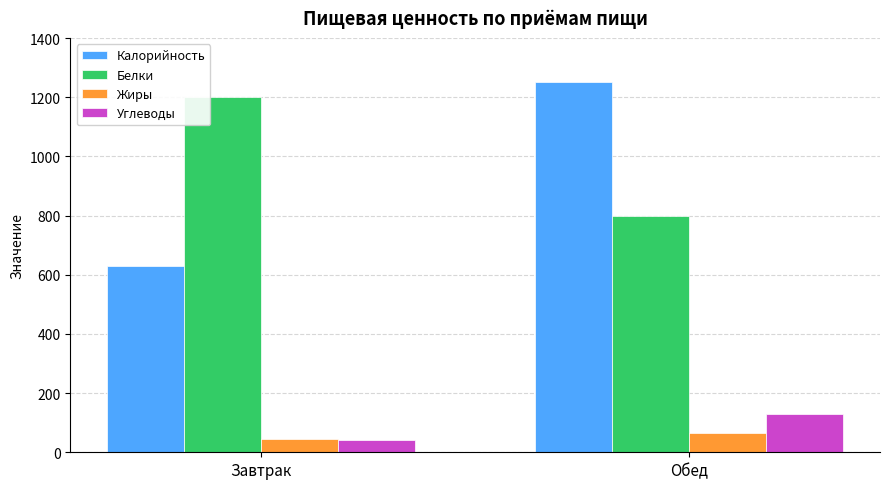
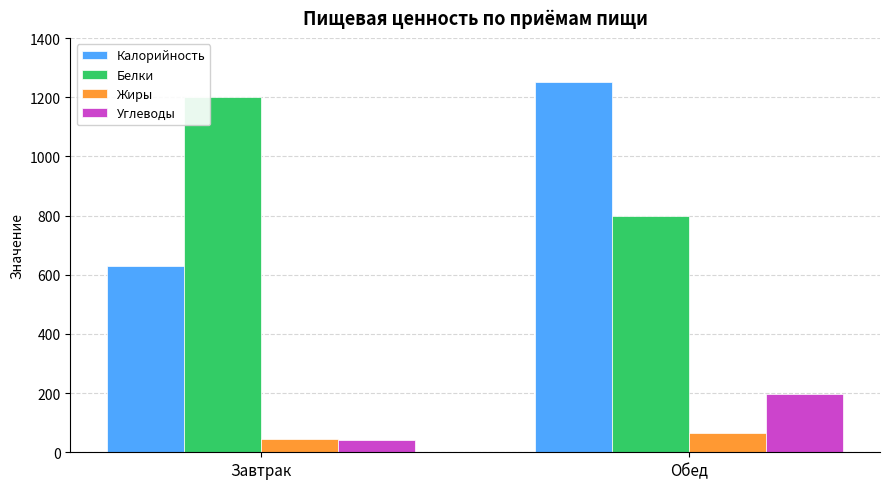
  {
    "Калорийность": {
      "Завтрак": 630,
      "Обед": 1250
    },
    "Белки": {
      "Завтрак": 1200,
      "Обед": 800
    },
    "Жиры": {
      "Завтрак": 50,
      "Обед": 60
    },
    "Углеводы": {
      "Завтрак": 40,
-     "Обед": 130
+     "Обед": 200
    }
  }
